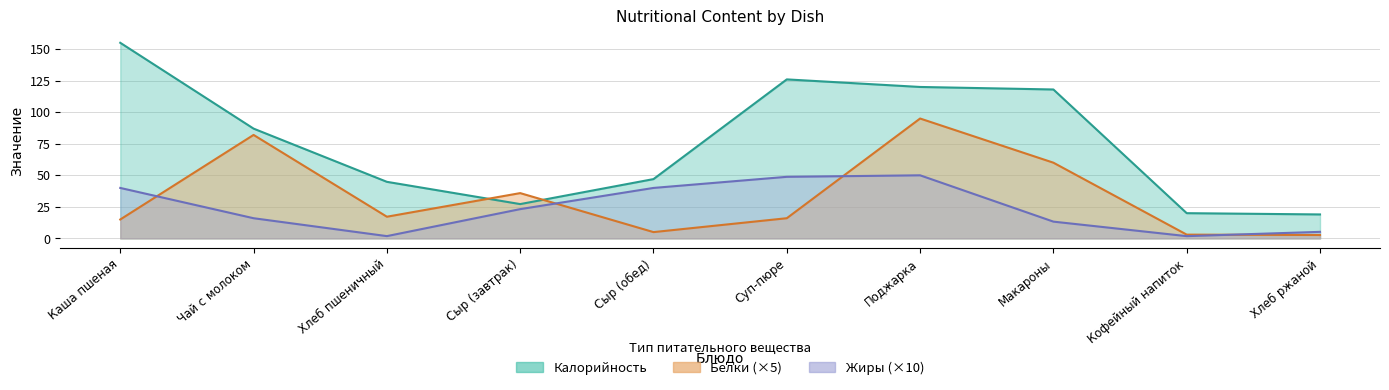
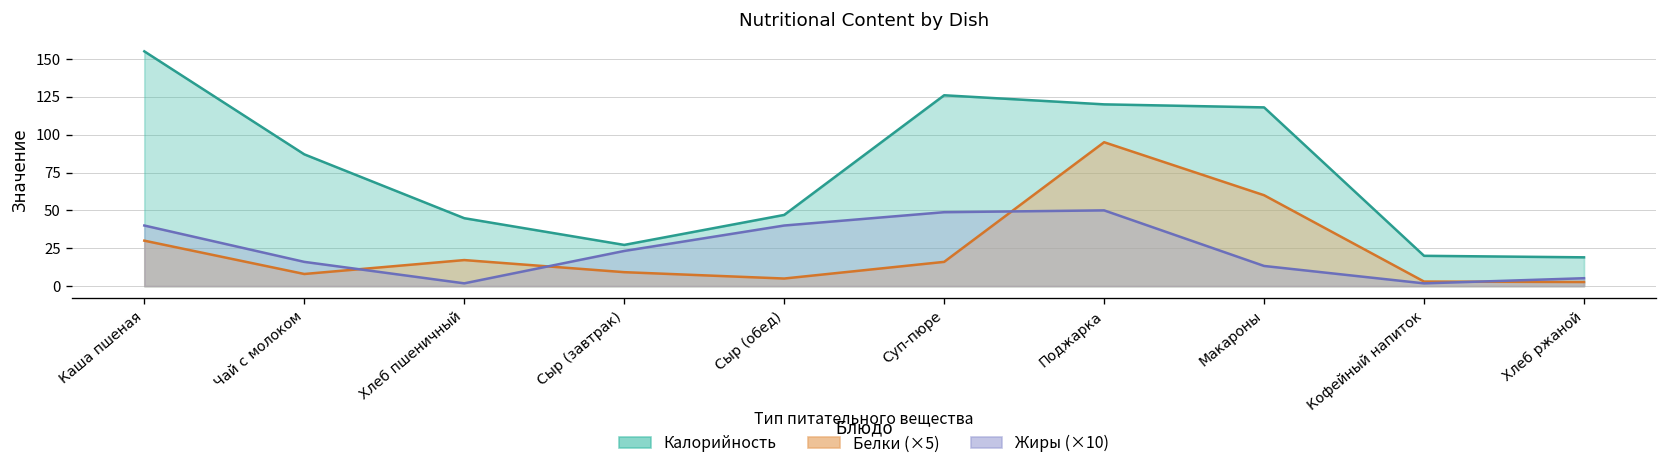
  {
    "Белки (×5)": {
-     "Каша пшеная": 15,
-     "Чай с молоком": 82,
+     "Каша пшеная": 30,
+     "Чай с молоком": 8,
      "Хлеб пшеничный": 17,
-     "Сыр (завтрак)": 36,
+     "Сыр (завтрак)": 9,
      "Сыр (обед)": 5,
      "Суп-пюре": 16,
      "Поджарка": 95,
      "Макароны": 60,
      "Хлеб ржаной": 3
    }
  }
